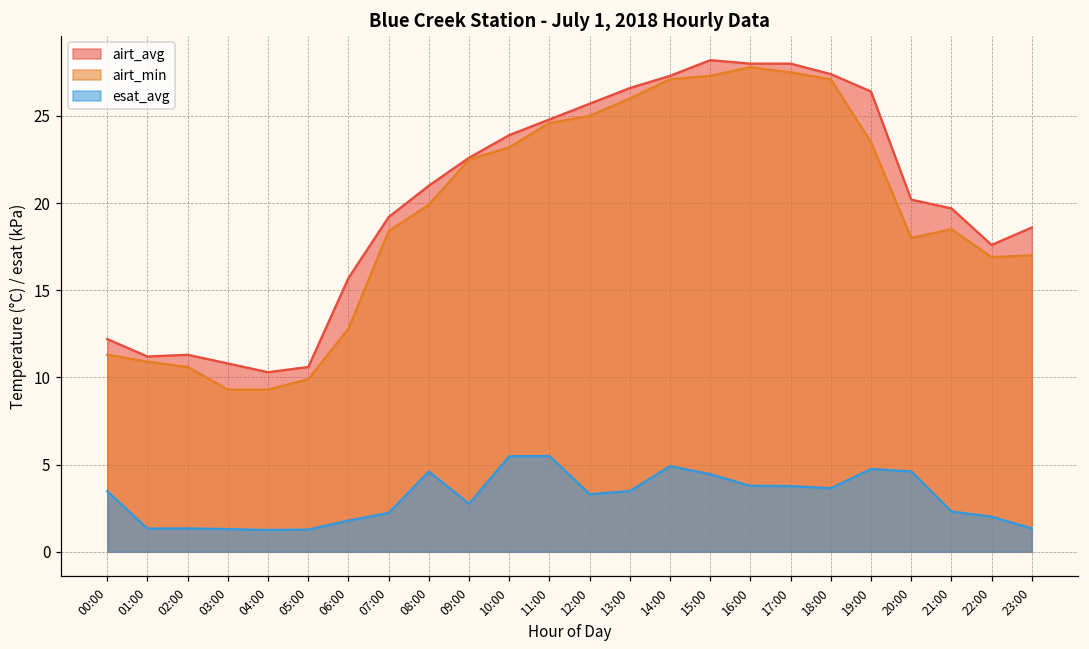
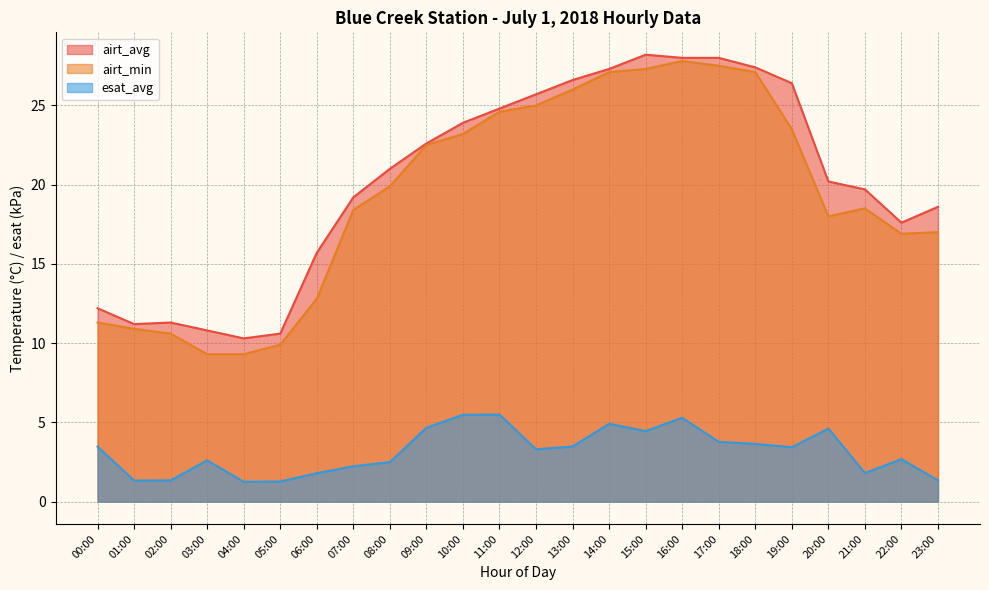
  {
    "esat_avg": {
      "00:00": 3.5,
      "01:00": 1.3,
      "02:00": 1.3,
-     "03:00": 1.3,
+     "03:00": 2.6,
      "04:00": 1.3,
      "05:00": 1.3,
      "06:00": 1.8,
      "07:00": 2.2,
-     "08:00": 4.6,
-     "09:00": 2.8,
+     "08:00": 2.5,
+     "09:00": 4.7,
      "10:00": 5.5,
      "11:00": 5.5,
      "12:00": 3.3,
      "13:00": 3.5,
      "14:00": 4.9,
      "15:00": 4.5,
-     "16:00": 3.8,
+     "16:00": 5.3,
      "17:00": 3.8,
      "18:00": 3.6,
-     "19:00": 4.8,
+     "19:00": 3.4,
      "20:00": 4.6,
-     "21:00": 2.3,
-     "22:00": 2.0,
+     "21:00": 1.8,
+     "22:00": 2.7,
      "23:00": 1.3
    }
  }
